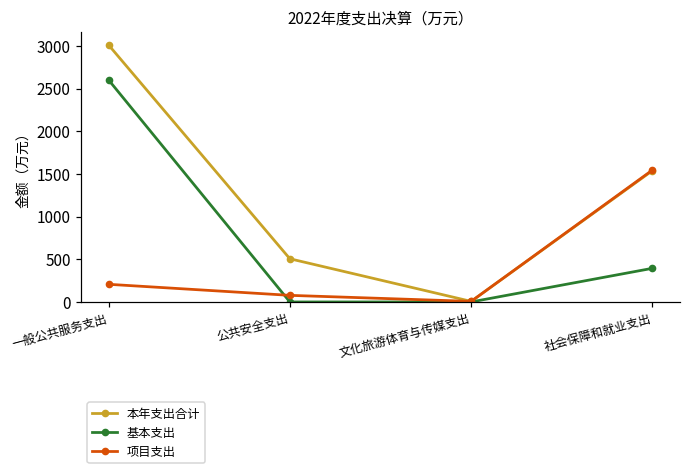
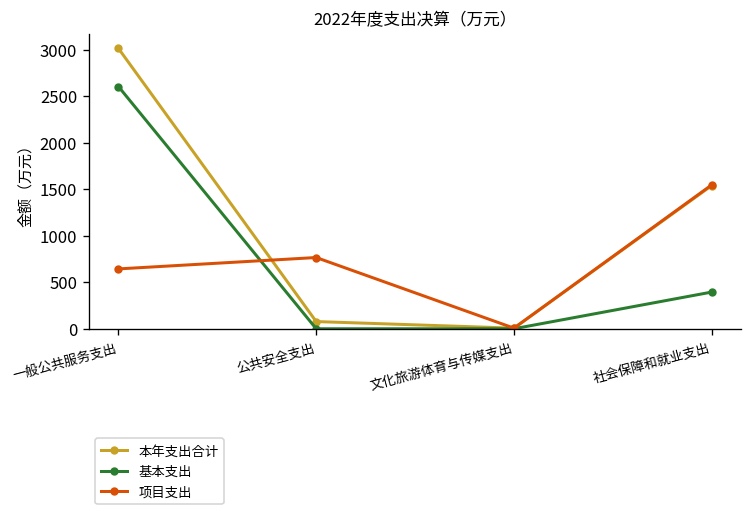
  {
    "本年支出合计": {
      "一般公共服务支出": 3000,
-     "公共安全支出": 500
+     "公共安全支出": 100
    },
    "基本支出": {
      "一般公共服务支出": 2600,
      "公共安全支出": 0,
      "社会保障和就业支出": 400
    },
    "项目支出": {
-     "一般公共服务支出": 200,
-     "公共安全支出": 100
+     "一般公共服务支出": 600,
+     "公共安全支出": 800
    }
  }
